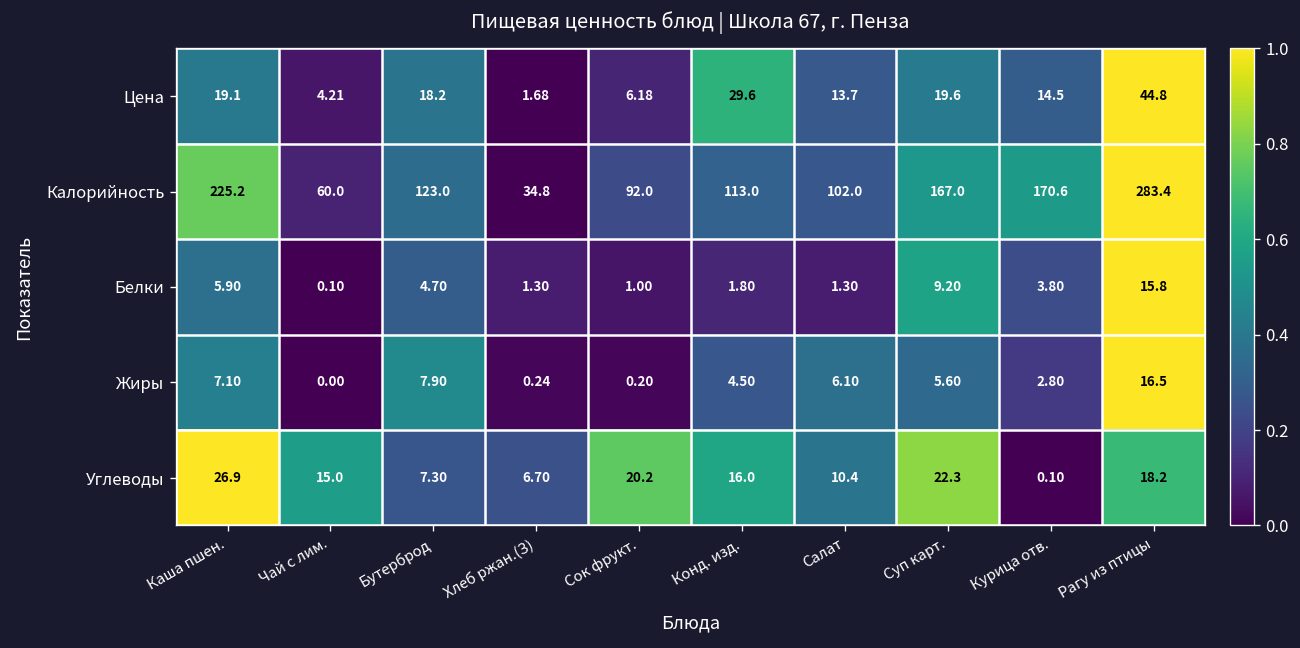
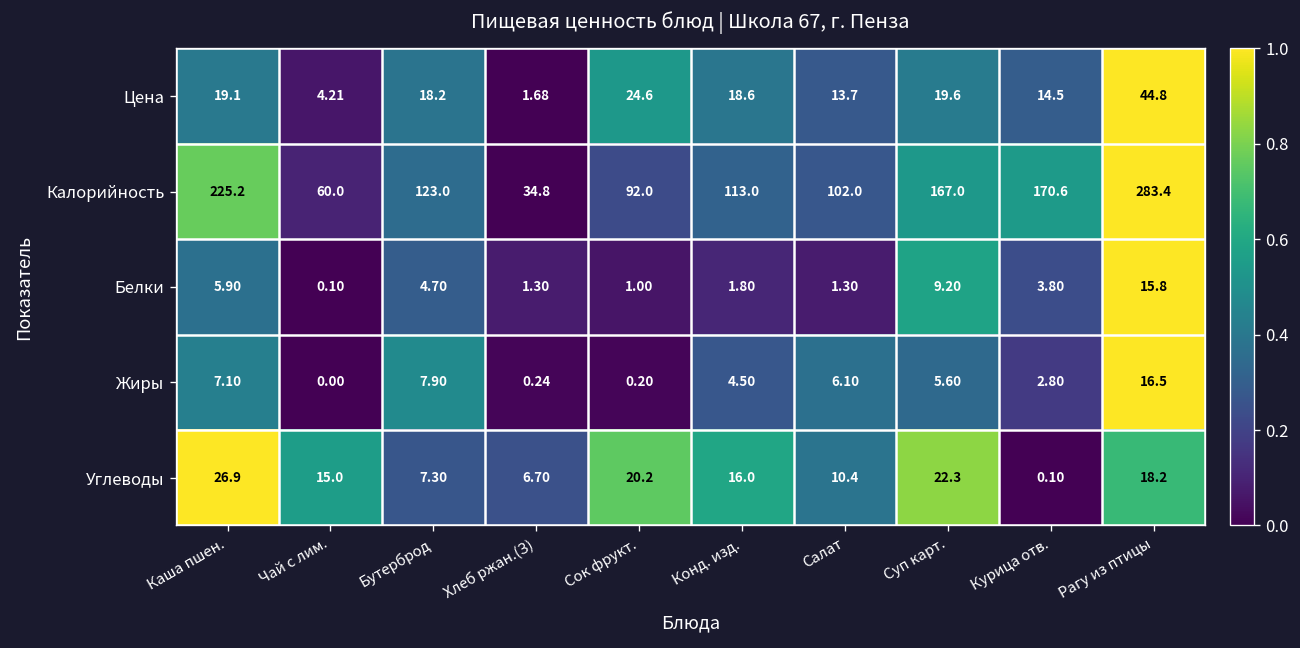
  {
    "Цена": {
      "Каша пшен.": 19.1,
      "Чай с лим.": 4.21,
      "Бутерброд": 18.2,
      "Хлеб ржан.(З)": 1.68,
-     "Сок фрукт.": 6.18,
-     "Конд. изд.": 29.6,
+     "Сок фрукт.": 24.6,
+     "Конд. изд.": 18.6,
      "Салат": 13.7,
      "Суп карт.": 19.6,
      "Курица отв.": 14.5,
      "Рагу из птицы": 44.8
    },
    "Калорийность": {
      "Каша пшен.": 225.2,
      "Чай с лим.": 60.0,
      "Бутерброд": 123.0,
      "Хлеб ржан.(З)": 34.8,
      "Сок фрукт.": 92.0,
      "Конд. изд.": 113.0,
      "Салат": 102.0,
      "Суп карт.": 167.0,
      "Курица отв.": 170.6,
      "Рагу из птицы": 283.4
    },
    "Белки": {
      "Каша пшен.": 5.90,
      "Чай с лим.": 0.10,
      "Бутерброд": 4.70,
      "Хлеб ржан.(З)": 1.30,
      "Сок фрукт.": 1.00,
      "Конд. изд.": 1.80,
      "Салат": 1.30,
      "Суп карт.": 9.20,
      "Курица отв.": 3.80,
      "Рагу из птицы": 15.8
    },
    "Жиры": {
      "Каша пшен.": 7.10,
      "Чай с лим.": 0.00,
      "Бутерброд": 7.90,
      "Хлеб ржан.(З)": 0.24,
      "Сок фрукт.": 0.20,
      "Конд. изд.": 4.50,
      "Салат": 6.10,
      "Суп карт.": 5.60,
      "Курица отв.": 2.80,
      "Рагу из птицы": 16.5
    },
    "Углеводы": {
      "Каша пшен.": 26.9,
      "Чай с лим.": 15.0,
      "Бутерброд": 7.30,
      "Хлеб ржан.(З)": 6.70,
      "Сок фрукт.": 20.2,
      "Конд. изд.": 16.0,
      "Салат": 10.4,
      "Суп карт.": 22.3,
      "Курица отв.": 0.10,
      "Рагу из птицы": 18.2
    }
  }
